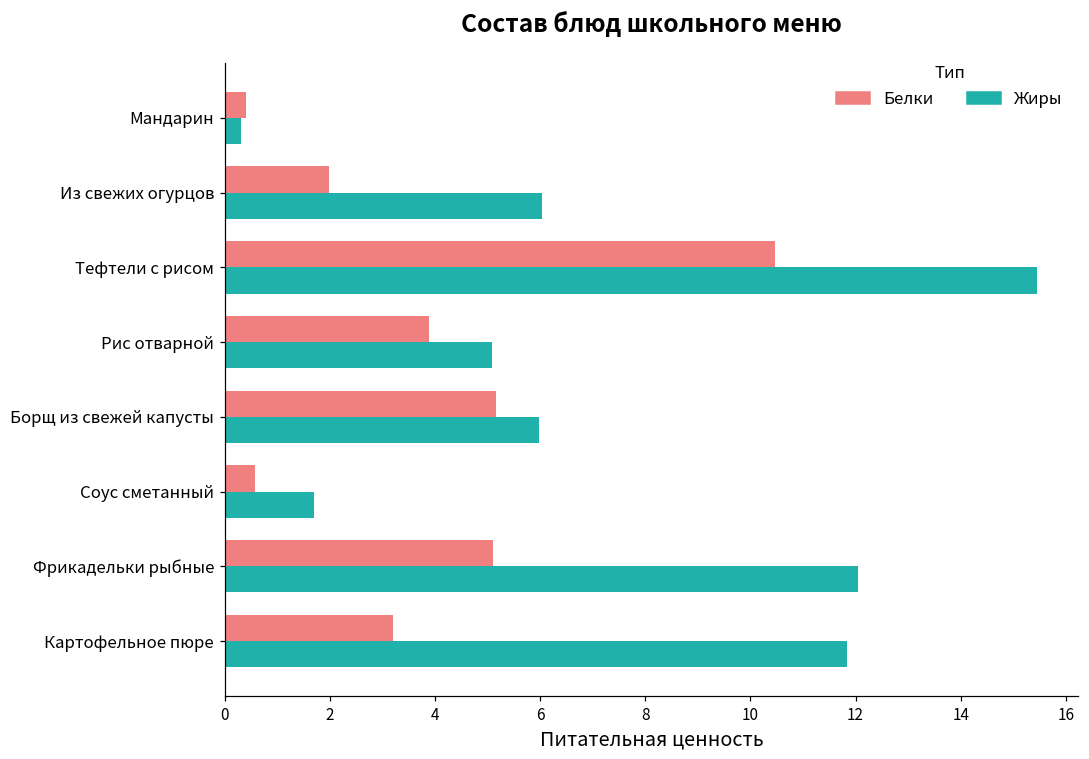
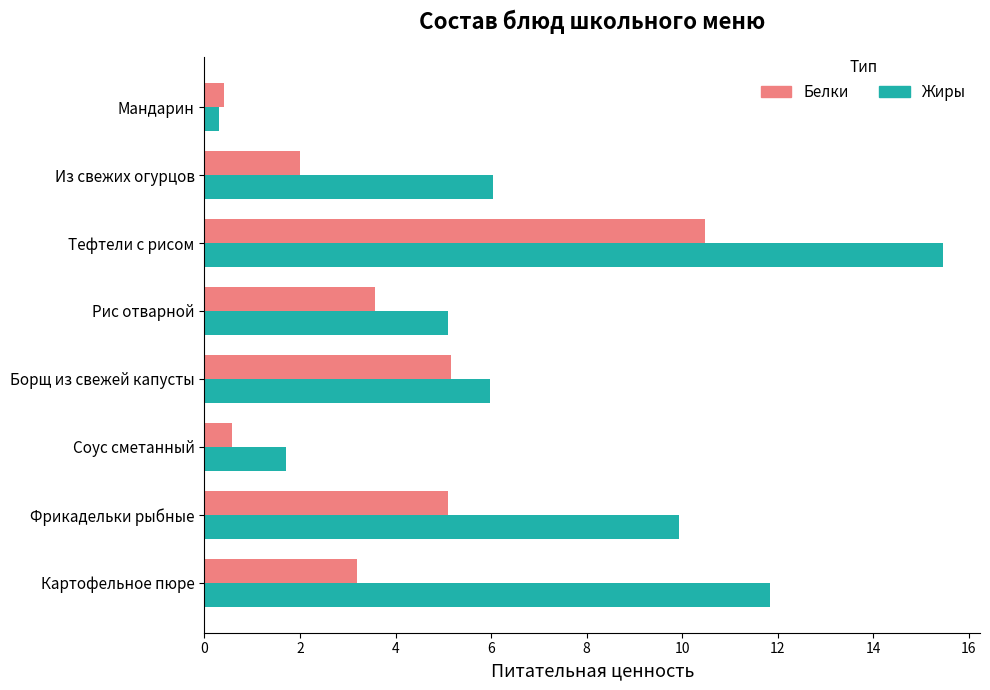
  {
    "Белки": {
      "Мандарин": 0.4,
      "Из свежих огурцов": 2.0,
      "Тефтели с рисом": 10.5,
-     "Рис отварной": 3.9,
+     "Рис отварной": 3.6,
      "Борщ из свежей капусты": 5.2,
      "Соус сметанный": 0.6,
      "Фрикадельки рыбные": 5.1,
      "Картофельное пюре": 3.2
    },
    "Жиры": {
      "Мандарин": 0.3,
      "Из свежих огурцов": 6.0,
      "Тефтели с рисом": 15.5,
      "Рис отварной": 5.1,
      "Борщ из свежей капусты": 6.0,
      "Соус сметанный": 1.7,
-     "Фрикадельки рыбные": 12.0,
+     "Фрикадельки рыбные": 9.9,
      "Картофельное пюре": 11.8
    }
  }
